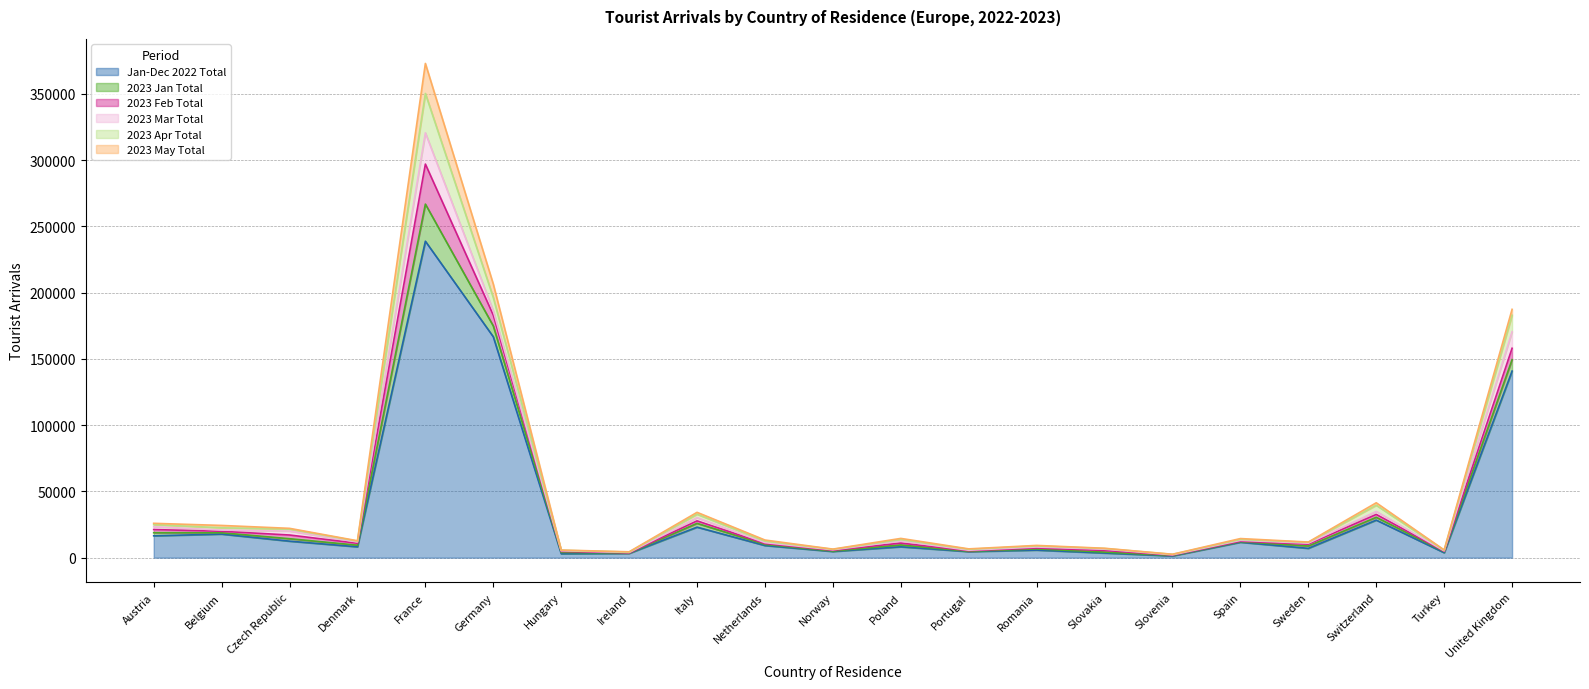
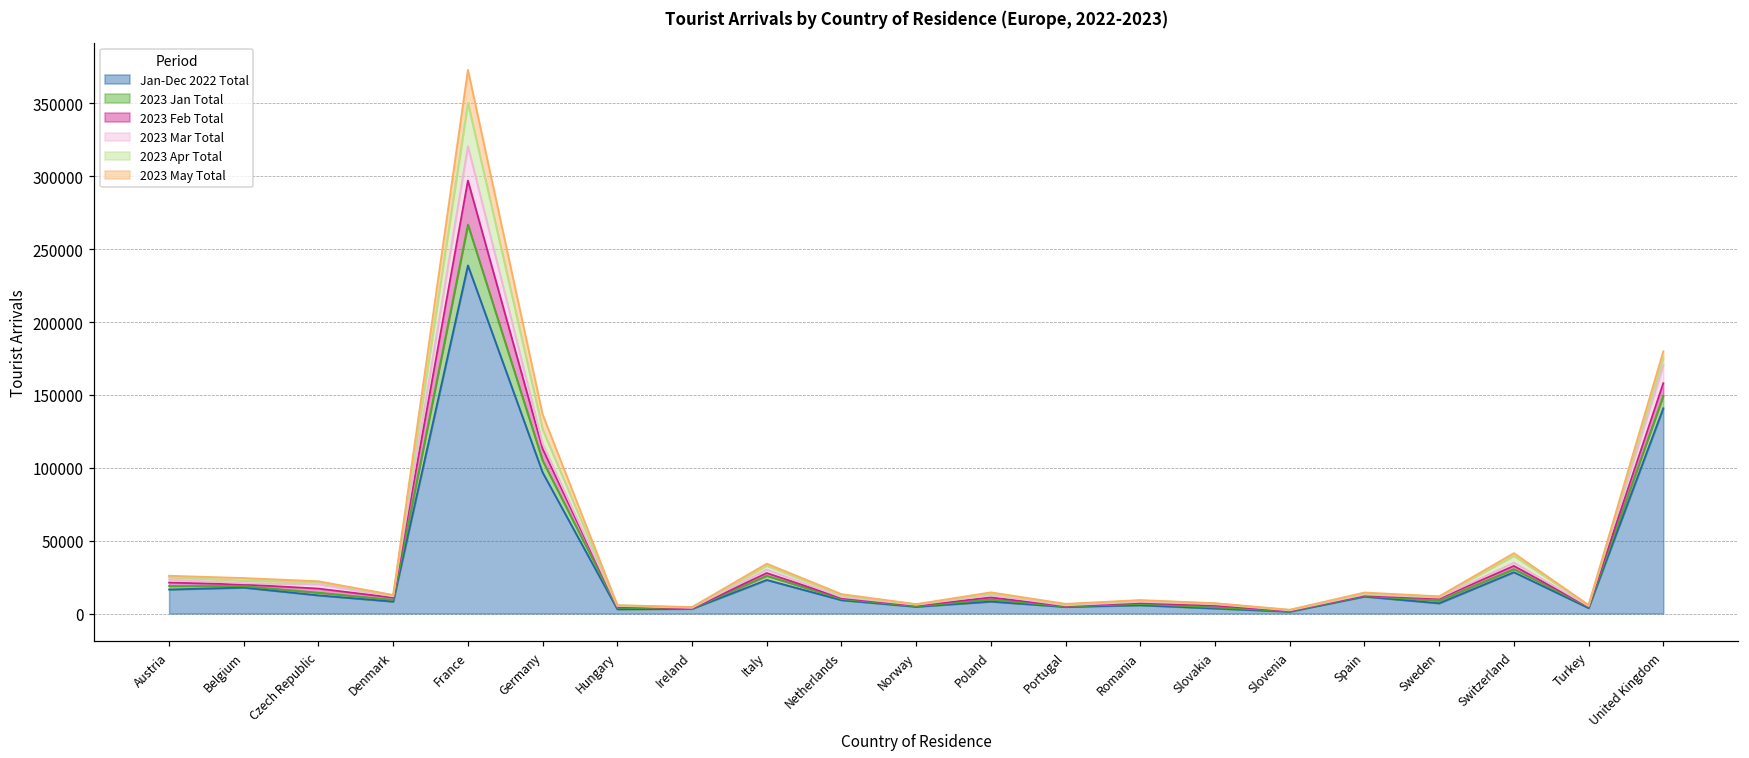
  {
    "Jan-Dec 2022 Total": {
      "Austria": 16000,
      "France": 239000,
-     "Germany": 167000,
+     "Germany": 97000,
      "Italy": 23000,
      "Switzerland": 28000,
      "United Kingdom": 141000
    },
    "2023 Jan Total": {
      "Austria": 2000,
      "France": 28000,
      "Germany": 8000,
      "Switzerland": 2000,
      "United Kingdom": 9000
    },
    "2023 Feb Total": {
      "Austria": 2000,
      "Czech Republic": 3000,
      "France": 30000,
      "Germany": 8000,
      "Switzerland": 2000,
      "United Kingdom": 9000
    },
    "2023 Mar Total": {
      "France": 24000,
      "Germany": 3000,
      "Italy": 2000,
      "Switzerland": 2000,
      "United Kingdom": 12000
    },
    "2023 Apr Total": {
      "France": 30000,
      "Germany": 10000,
-     "United Kingdom": 12000
+     "United Kingdom": 5000
    },
    "2023 May Total": {
      "France": 23000,
      "Germany": 10000,
      "United Kingdom": 4000
    }
  }
